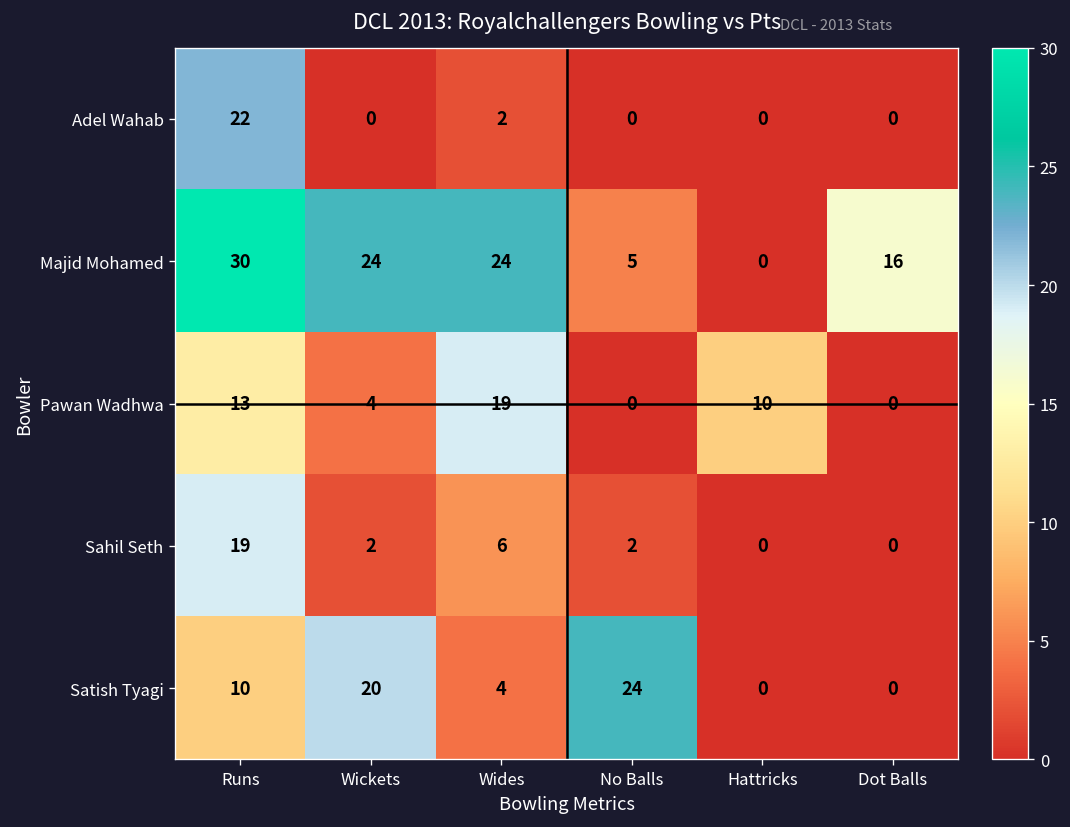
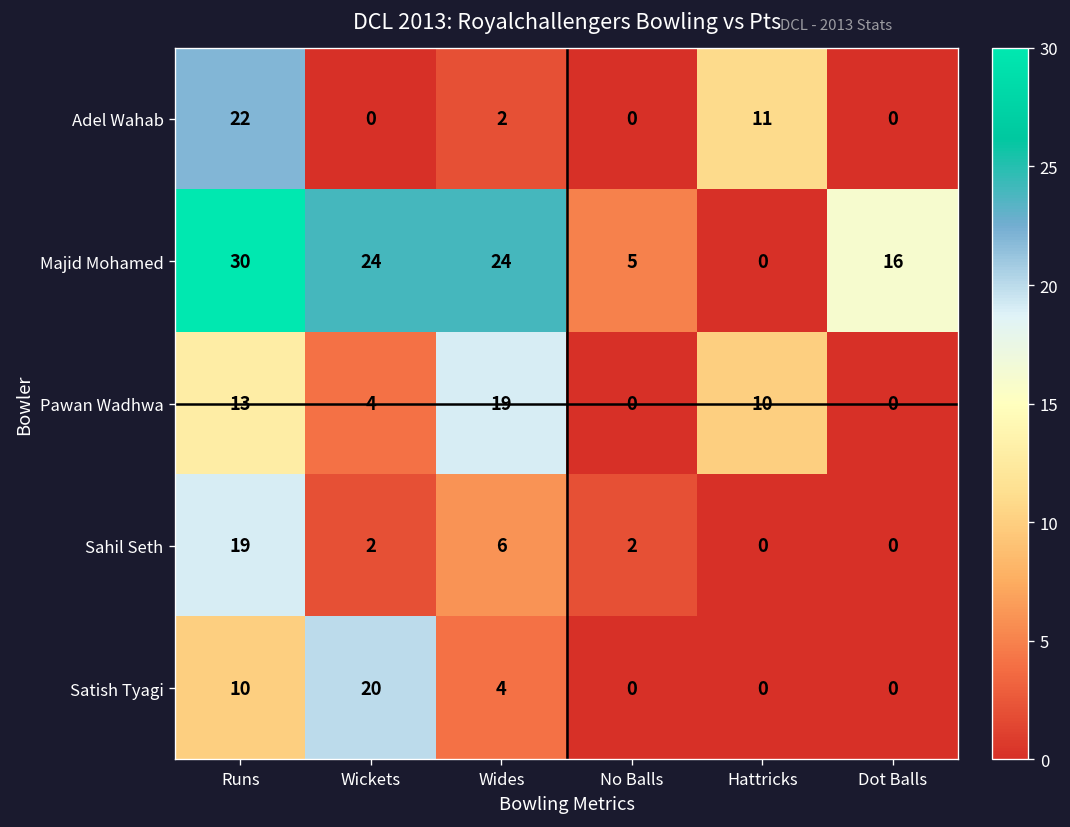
  {
    "Adel Wahab": {
      "Runs": 22,
      "Wickets": 0,
      "Wides": 2,
      "No Balls": 0,
-     "Hattricks": 0,
+     "Hattricks": 11,
      "Dot Balls": 0
    },
    "Majid Mohamed": {
      "Runs": 30,
      "Wickets": 24,
      "Wides": 24,
      "No Balls": 5,
      "Hattricks": 0,
      "Dot Balls": 16
    },
    "Pawan Wadhwa": {
      "Runs": 13,
      "Wickets": 4,
      "Wides": 19,
      "No Balls": 0,
      "Hattricks": 10,
      "Dot Balls": 0
    },
    "Sahil Seth": {
      "Runs": 19,
      "Wickets": 2,
      "Wides": 6,
      "No Balls": 2,
      "Hattricks": 0,
      "Dot Balls": 0
    },
    "Satish Tyagi": {
      "Runs": 10,
      "Wickets": 20,
      "Wides": 4,
-     "No Balls": 24,
+     "No Balls": 0,
      "Hattricks": 0,
      "Dot Balls": 0
    }
  }
